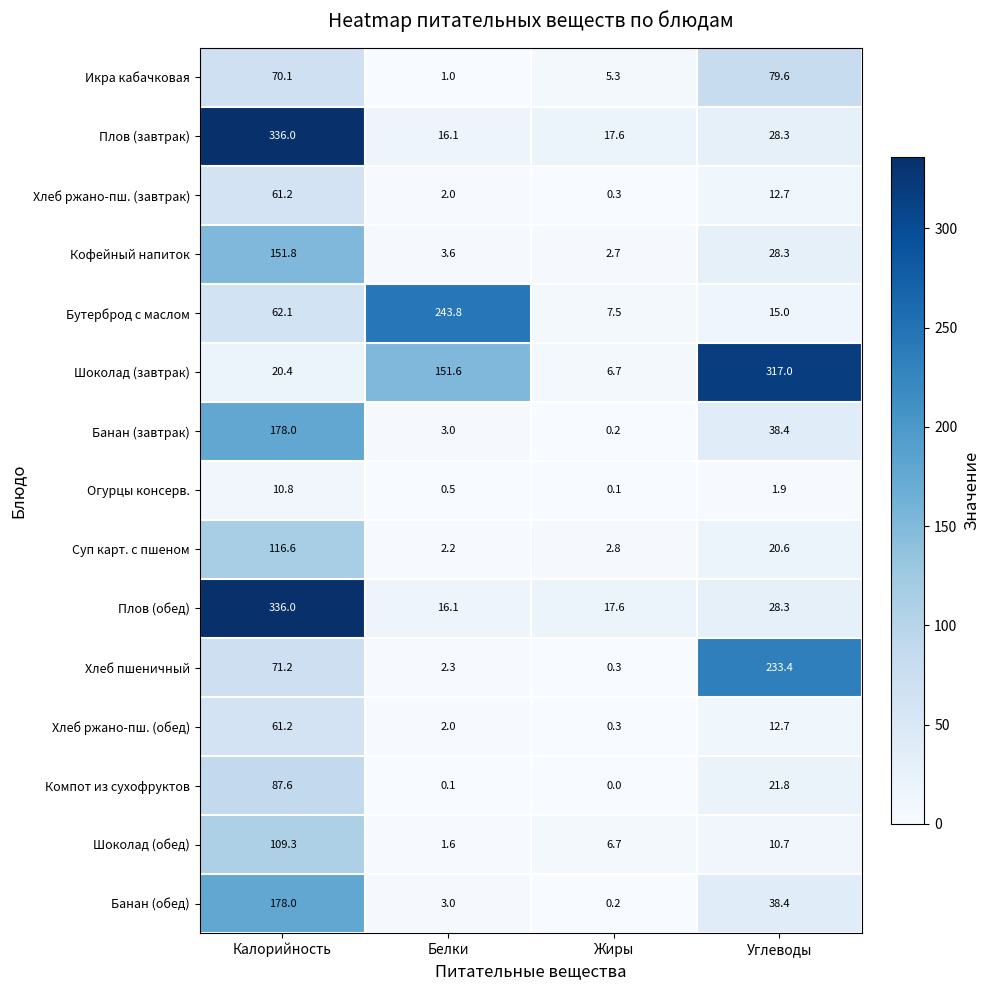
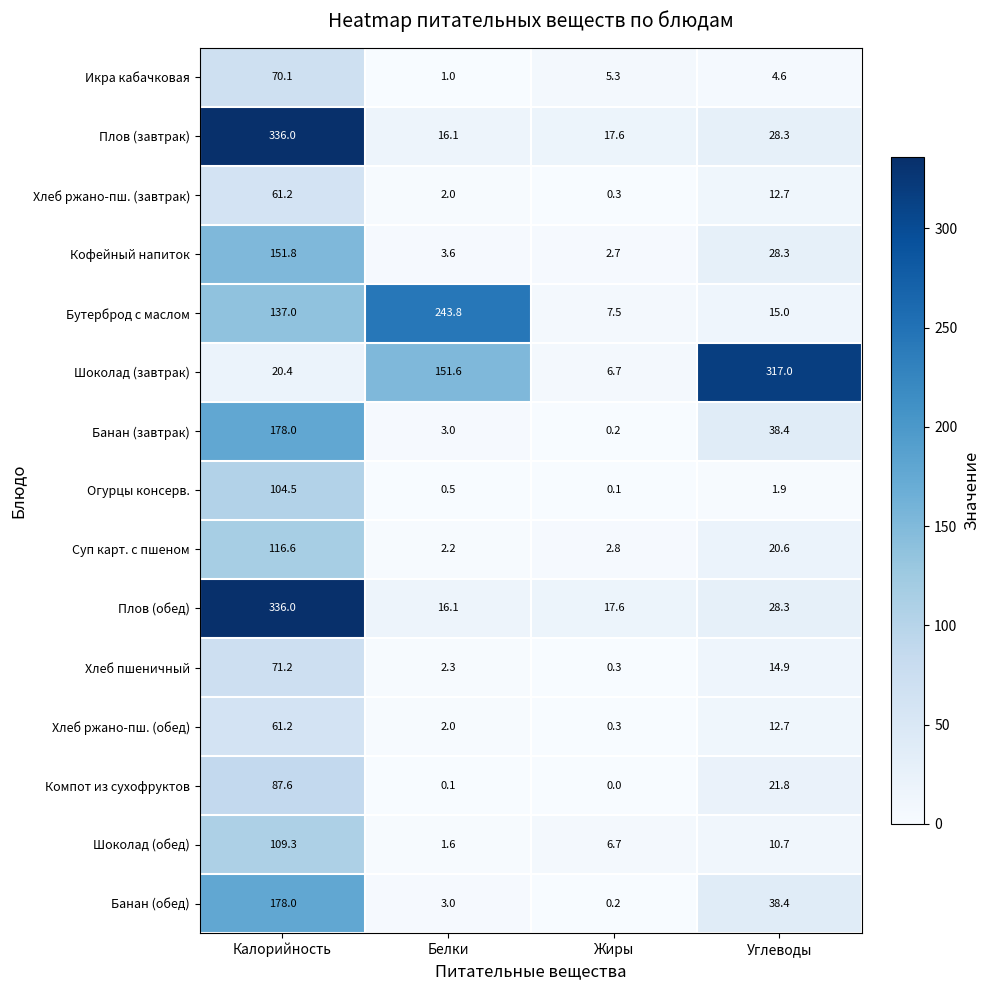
  {
    "Икра кабачковая": {
      "Калорийность": 70.1,
      "Белки": 1.0,
      "Жиры": 5.3,
-     "Углеводы": 79.6
+     "Углеводы": 4.6
    },
    "Плов (завтрак)": {
      "Калорийность": 336.0,
      "Белки": 16.1,
      "Жиры": 17.6,
      "Углеводы": 28.3
    },
    "Хлеб ржано-пш. (завтрак)": {
      "Калорийность": 61.2,
      "Белки": 2.0,
      "Жиры": 0.3,
      "Углеводы": 12.7
    },
    "Кофейный напиток": {
      "Калорийность": 151.8,
      "Белки": 3.6,
      "Жиры": 2.7,
      "Углеводы": 28.3
    },
    "Бутерброд с маслом": {
-     "Калорийность": 62.1,
+     "Калорийность": 137.0,
      "Белки": 243.8,
      "Жиры": 7.5,
      "Углеводы": 15.0
    },
    "Шоколад (завтрак)": {
      "Калорийность": 20.4,
      "Белки": 151.6,
      "Жиры": 6.7,
      "Углеводы": 317.0
    },
    "Банан (завтрак)": {
      "Калорийность": 178.0,
      "Белки": 3.0,
      "Жиры": 0.2,
      "Углеводы": 38.4
    },
    "Огурцы консерв.": {
-     "Калорийность": 10.8,
+     "Калорийность": 104.5,
      "Белки": 0.5,
      "Жиры": 0.1,
      "Углеводы": 1.9
    },
    "Суп карт. с пшеном": {
      "Калорийность": 116.6,
      "Белки": 2.2,
      "Жиры": 2.8,
      "Углеводы": 20.6
    },
    "Плов (обед)": {
      "Калорийность": 336.0,
      "Белки": 16.1,
      "Жиры": 17.6,
      "Углеводы": 28.3
    },
    "Хлеб пшеничный": {
      "Калорийность": 71.2,
      "Белки": 2.3,
      "Жиры": 0.3,
-     "Углеводы": 233.4
+     "Углеводы": 14.9
    },
    "Хлеб ржано-пш. (обед)": {
      "Калорийность": 61.2,
      "Белки": 2.0,
      "Жиры": 0.3,
      "Углеводы": 12.7
    },
    "Компот из сухофруктов": {
      "Калорийность": 87.6,
      "Белки": 0.1,
      "Жиры": 0.0,
      "Углеводы": 21.8
    },
    "Шоколад (обед)": {
      "Калорийность": 109.3,
      "Белки": 1.6,
      "Жиры": 6.7,
      "Углеводы": 10.7
    },
    "Банан (обед)": {
      "Калорийность": 178.0,
      "Белки": 3.0,
      "Жиры": 0.2,
      "Углеводы": 38.4
    }
  }
